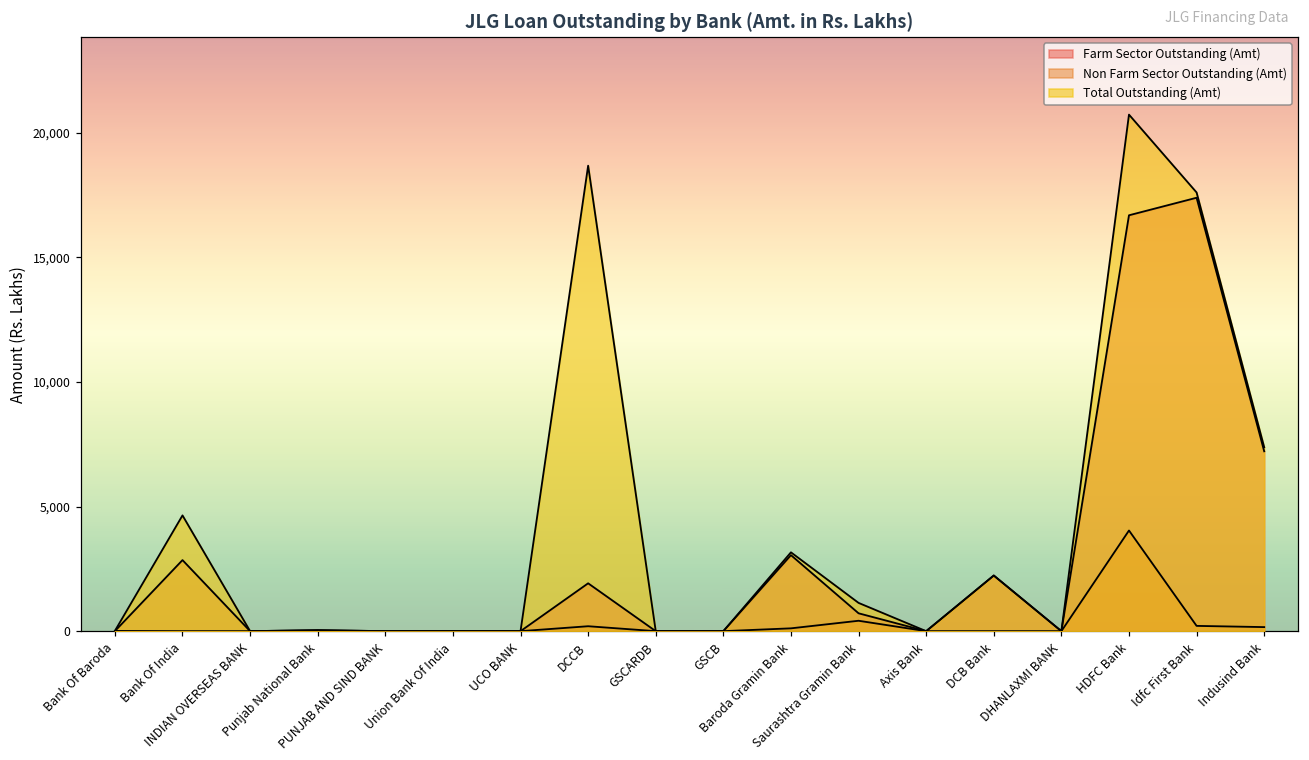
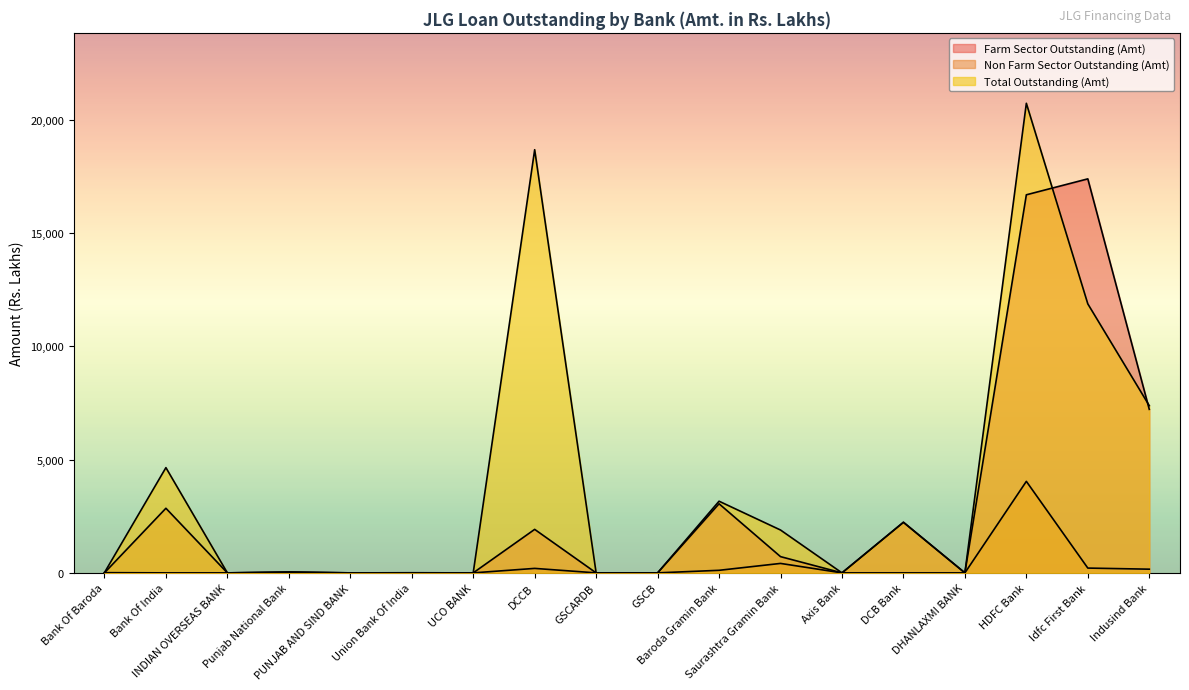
  {
    "Total Outstanding (Amt)": {
      "Bank Of India": "4,600",
      "DCCB": "18,700",
      "Baroda Gramin Bank": "3,200",
-     "Saurashtra Gramin Bank": "1,100",
+     "Saurashtra Gramin Bank": "1,900",
      "HDFC Bank": "20,700",
-     "Idfc First Bank": "17,600",
+     "Idfc First Bank": "11,900",
      "Indusind Bank": "7,400"
    }
  }
